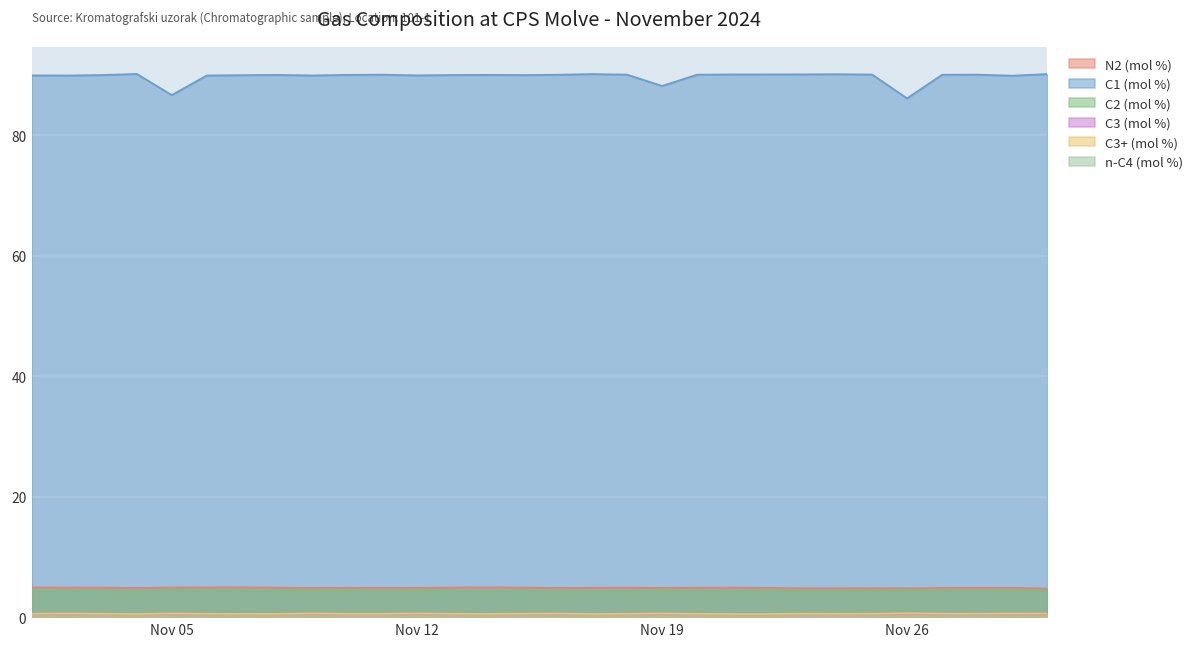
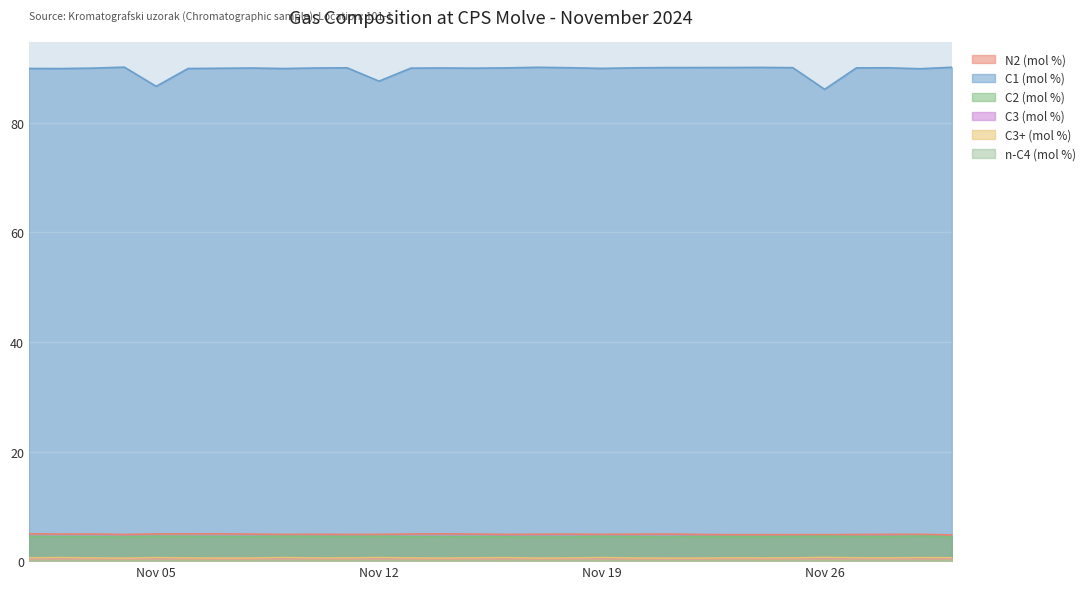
  {
    "C1 (mol %)": {
      "Nov 05": 87,
-     "Nov 12": 90,
-     "Nov 19": 88,
+     "Nov 12": 88,
+     "Nov 19": 90,
      "Nov 26": 86
    }
  }
